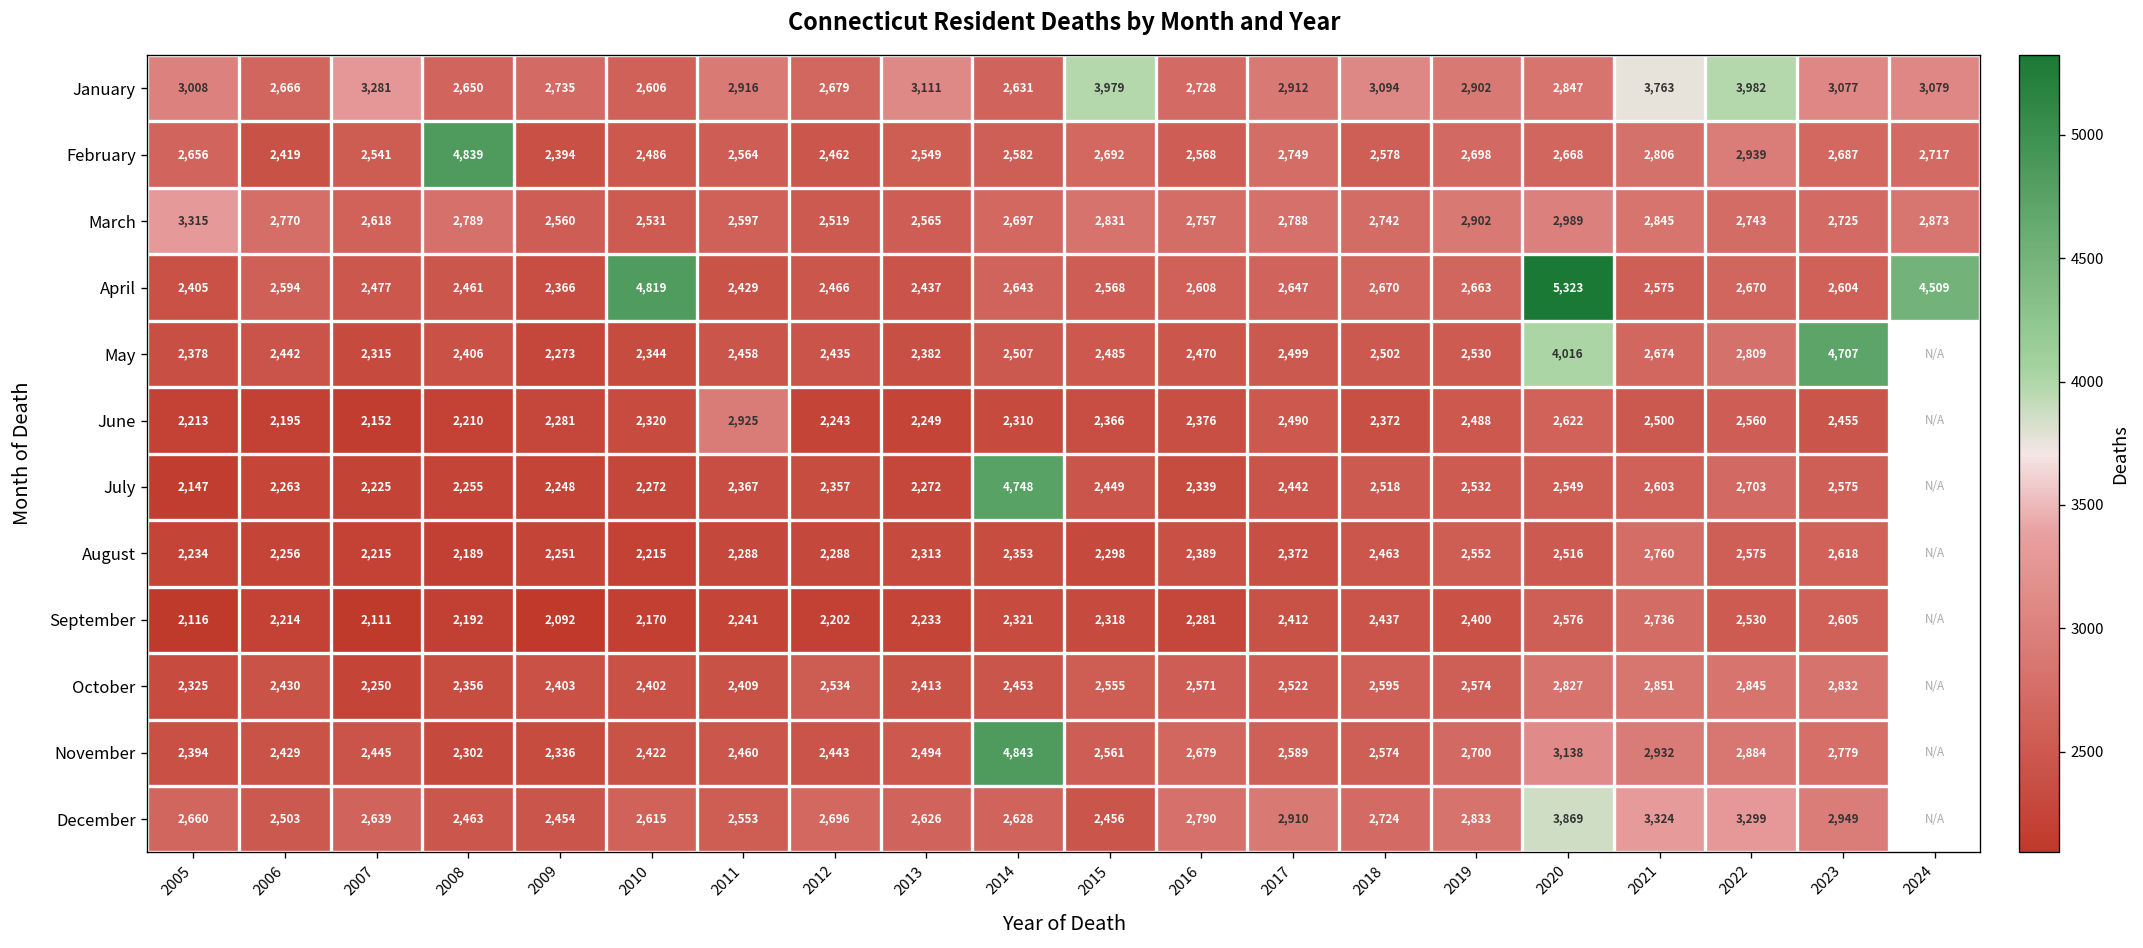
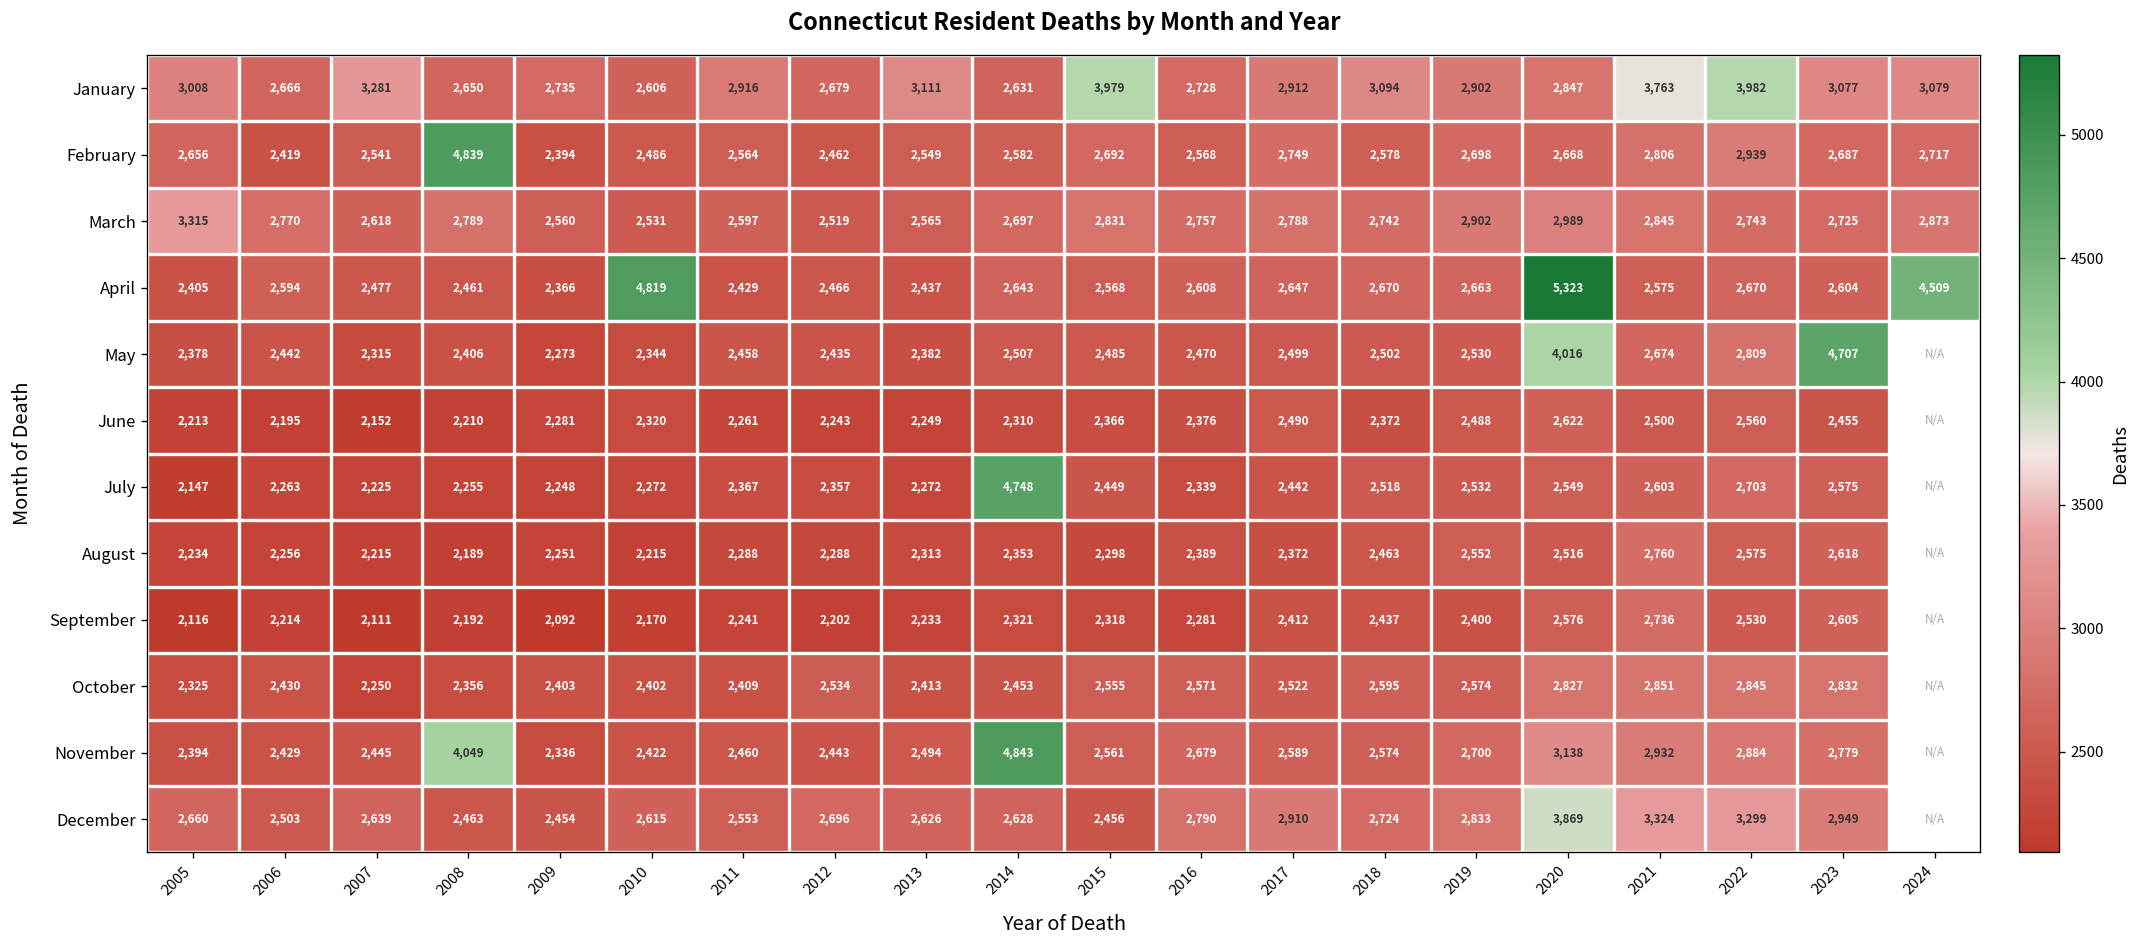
  {
    "June": {
      "2005": "2,213",
      "2006": "2,195",
      "2007": "2,152",
      "2008": "2,210",
      "2009": "2,281",
      "2010": "2,320",
-     "2011": "2,925",
+     "2011": "2,261",
      "2012": "2,243",
      "2013": "2,249",
      "2014": "2,310",
      "2015": "2,366",
      "2016": "2,376",
      "2017": "2,490",
      "2018": "2,372",
      "2019": "2,488",
      "2020": "2,622",
      "2021": "2,500",
      "2022": "2,560",
      "2023": "2,455"
    },
    "November": {
      "2005": "2,394",
      "2006": "2,429",
      "2007": "2,445",
-     "2008": "2,302",
+     "2008": "4,049",
      "2009": "2,336",
      "2010": "2,422",
      "2011": "2,460",
      "2012": "2,443",
      "2013": "2,494",
      "2014": "4,843",
      "2015": "2,561",
      "2016": "2,679",
      "2017": "2,589",
      "2018": "2,574",
      "2019": "2,700",
      "2020": "3,138",
      "2021": "2,932",
      "2022": "2,884",
      "2023": "2,779"
    }
  }
